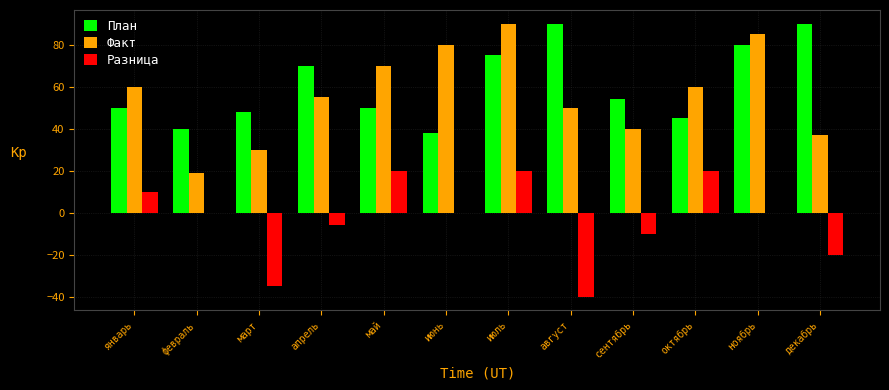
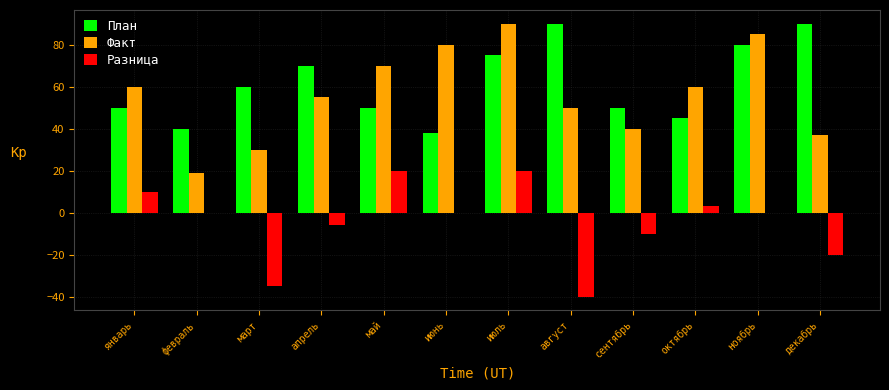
  {
    "План": {
      "январь": 50,
      "февраль": 40,
-     "март": 48,
+     "март": 60,
      "апрель": 70,
      "май": 50,
      "июнь": 38,
      "июль": 75,
      "август": 90,
-     "сентябрь": 54,
+     "сентябрь": 50,
      "октябрь": 45,
      "ноябрь": 80,
      "декабрь": 90
    },
    "Факт": {
      "январь": 60,
      "февраль": 19,
      "март": 30,
      "апрель": 55,
      "май": 70,
      "июнь": 80,
      "июль": 90,
      "август": 50,
      "сентябрь": 40,
      "октябрь": 60,
      "ноябрь": 85,
      "декабрь": 37
    },
    "Разница": {
      "январь": 10,
      "февраль": 0,
      "март": -35,
      "апрель": -6,
      "май": 20,
      "июнь": 0,
      "июль": 20,
      "август": -40,
      "сентябрь": -10,
-     "октябрь": 20,
+     "октябрь": 3,
      "ноябрь": 0,
      "декабрь": -20
    }
  }
